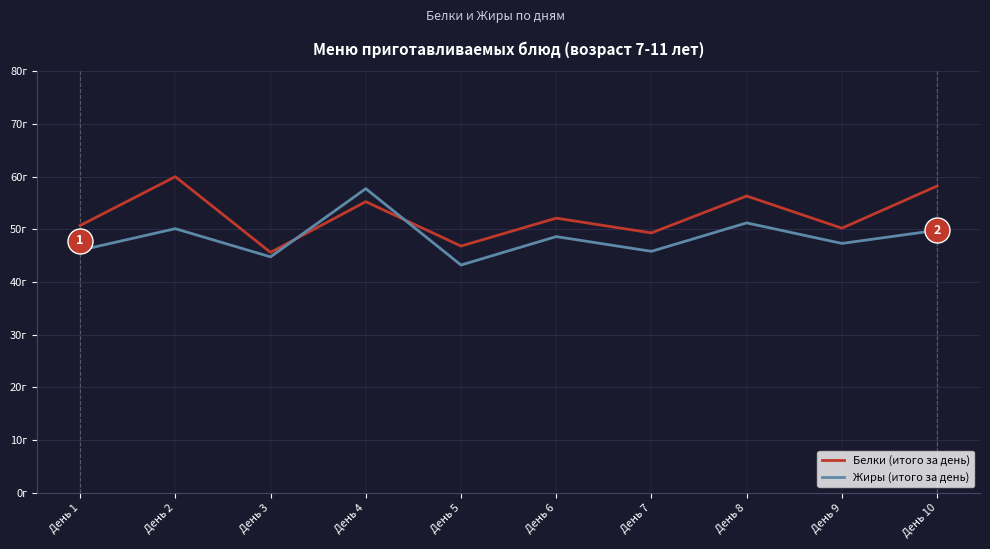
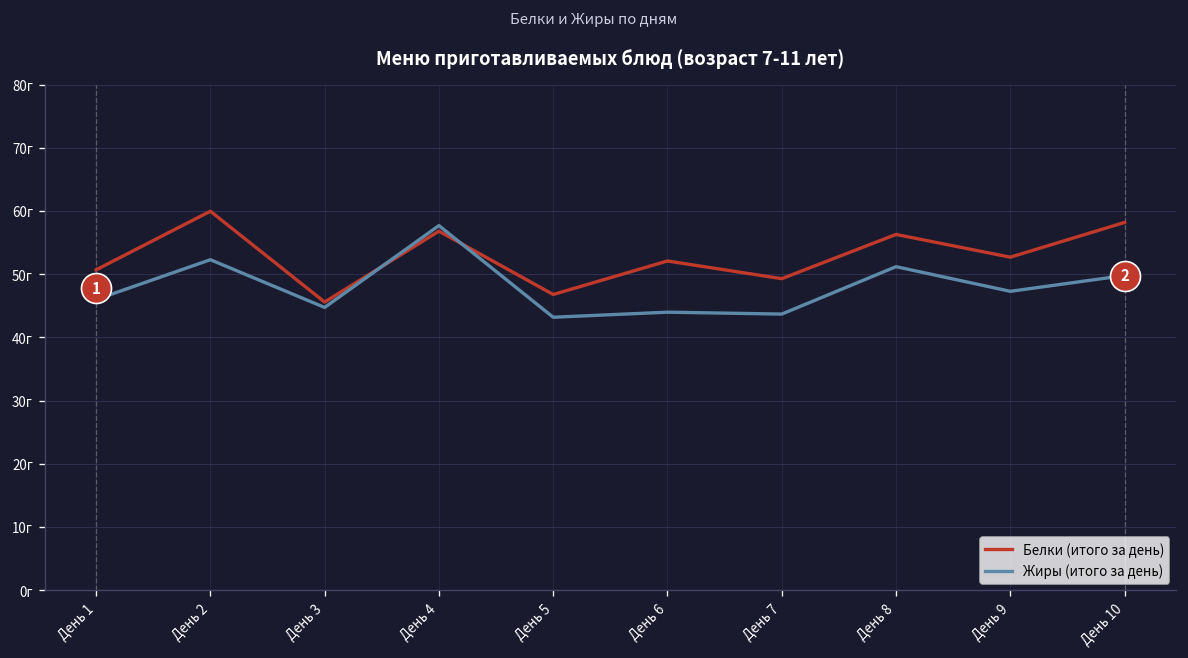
  {
    "Белки (итого за день)": {
      "День 1": "51г",
      "День 2": "60г",
      "День 3": "46г",
-     "День 4": "55г",
+     "День 4": "57г",
      "День 5": "47г",
      "День 6": "52г",
      "День 7": "49г",
      "День 8": "56г",
-     "День 9": "50г",
+     "День 9": "53г",
      "День 10": "58г"
    },
    "Жиры (итого за день)": {
      "День 1": "46г",
-     "День 2": "50г",
+     "День 2": "52г",
      "День 3": "45г",
      "День 4": "58г",
      "День 5": "43г",
-     "День 6": "49г",
-     "День 7": "46г",
+     "День 6": "44г",
+     "День 7": "44г",
      "День 8": "51г",
      "День 9": "47г"
    }
  }
